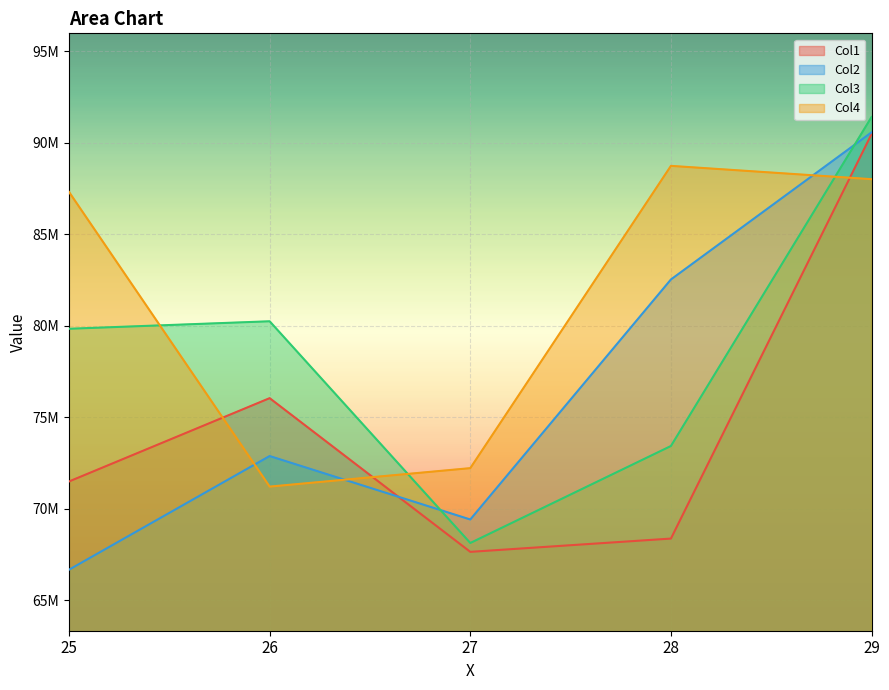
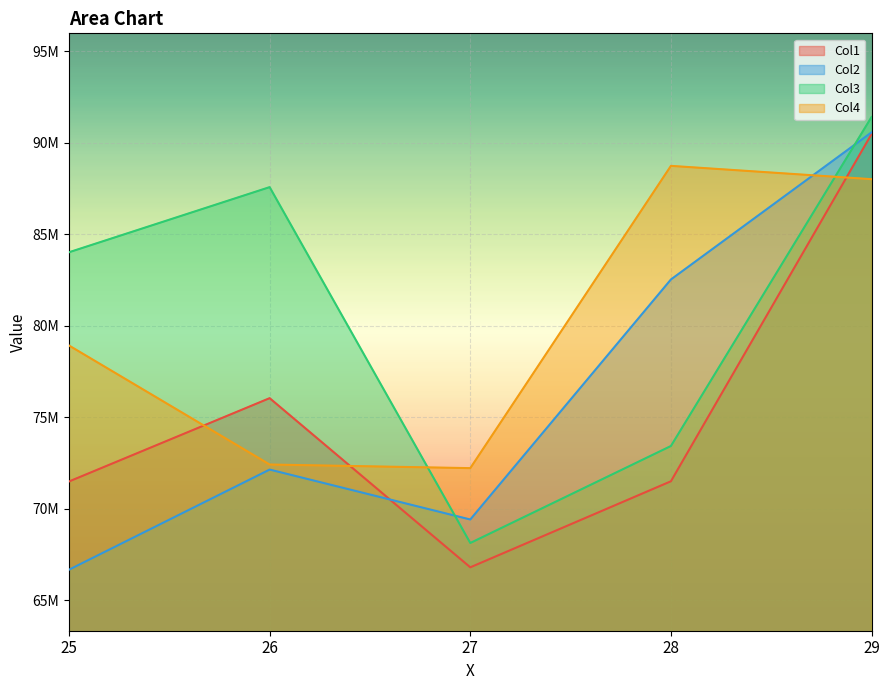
  {
    "Col1": {
      "25": 71500000,
      "26": 76000000,
-     "27": 67600000,
-     "28": 68400000
+     "27": 66800000,
+     "28": 71500000
    },
    "Col2": {
      "25": 66700000,
-     "26": 72900000,
+     "26": 72100000,
      "27": 69400000,
      "28": 82500000
    },
    "Col3": {
-     "25": 79800000,
-     "26": 80200000,
+     "25": 84000000,
+     "26": 87600000,
      "27": 68100000,
      "28": 73400000,
      "29": 91400000
    },
    "Col4": {
-     "25": 87300000,
-     "26": 71200000,
+     "25": 78900000,
+     "26": 72400000,
      "27": 72200000,
      "28": 88700000,
      "29": 88000000
    }
  }
